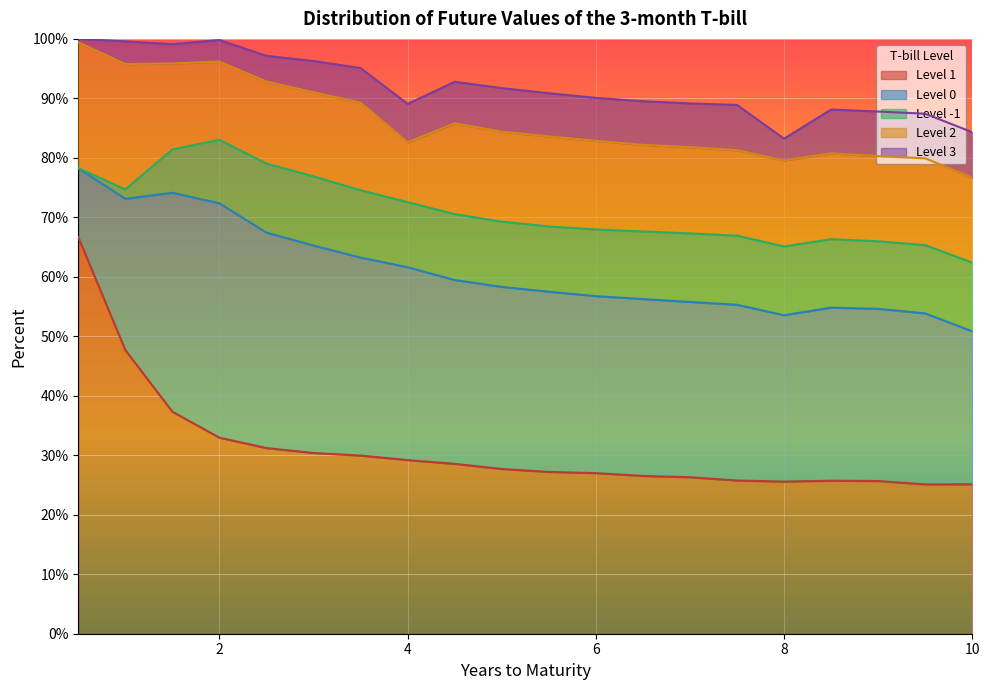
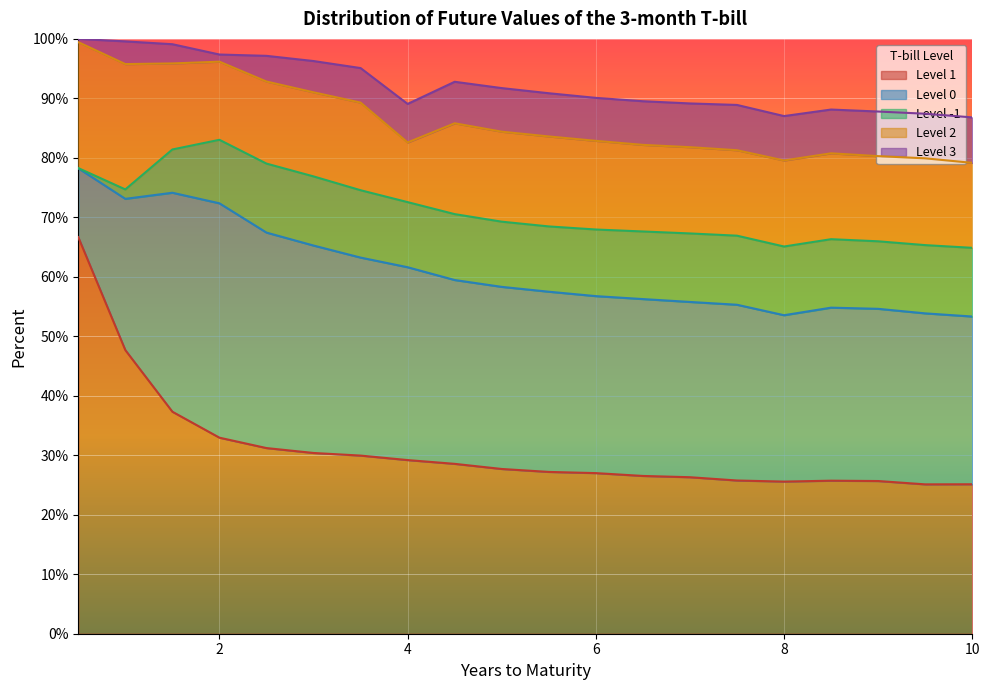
  {
    "Level 1": {
      "2": "33%",
      "4": "29%",
      "6": "27%",
      "8": "26%",
      "10": "25%"
    },
    "Level 0": {
      "2": "39%",
      "4": "32%",
      "6": "30%",
      "8": "28%",
-     "10": "26%"
+     "10": "28%"
    },
    "Level -1": {
      "2": "11%",
      "4": "11%",
      "6": "11%",
      "8": "12%",
      "10": "12%"
    },
    "Level 2": {
      "2": "13%",
      "4": "10%",
      "6": "15%",
      "8": "14%",
      "10": "14%"
    },
    "Level 3": {
-     "2": "4%",
+     "2": "1%",
      "4": "6%",
      "6": "7%",
-     "8": "4%",
+     "8": "7%",
      "10": "8%"
    }
  }
